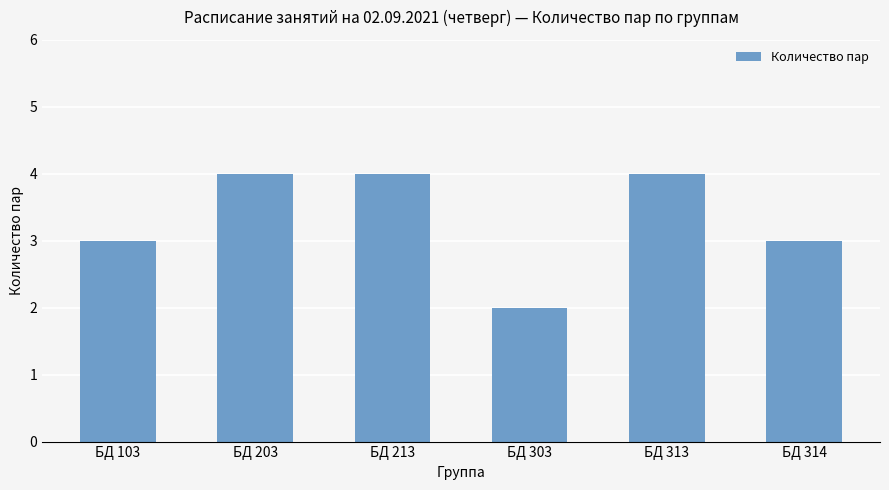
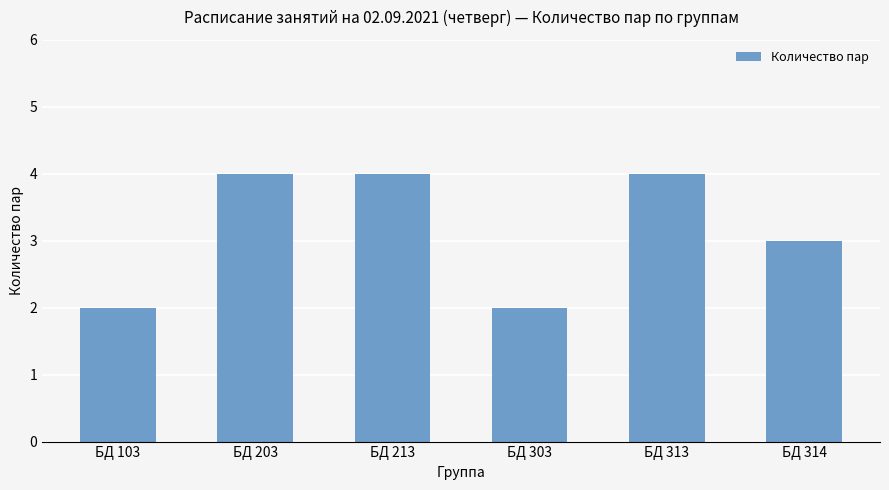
  {
-   "БД 103": 3,
+   "БД 103": 2,
    "БД 203": 4,
    "БД 213": 4,
    "БД 303": 2,
    "БД 313": 4,
    "БД 314": 3
  }
